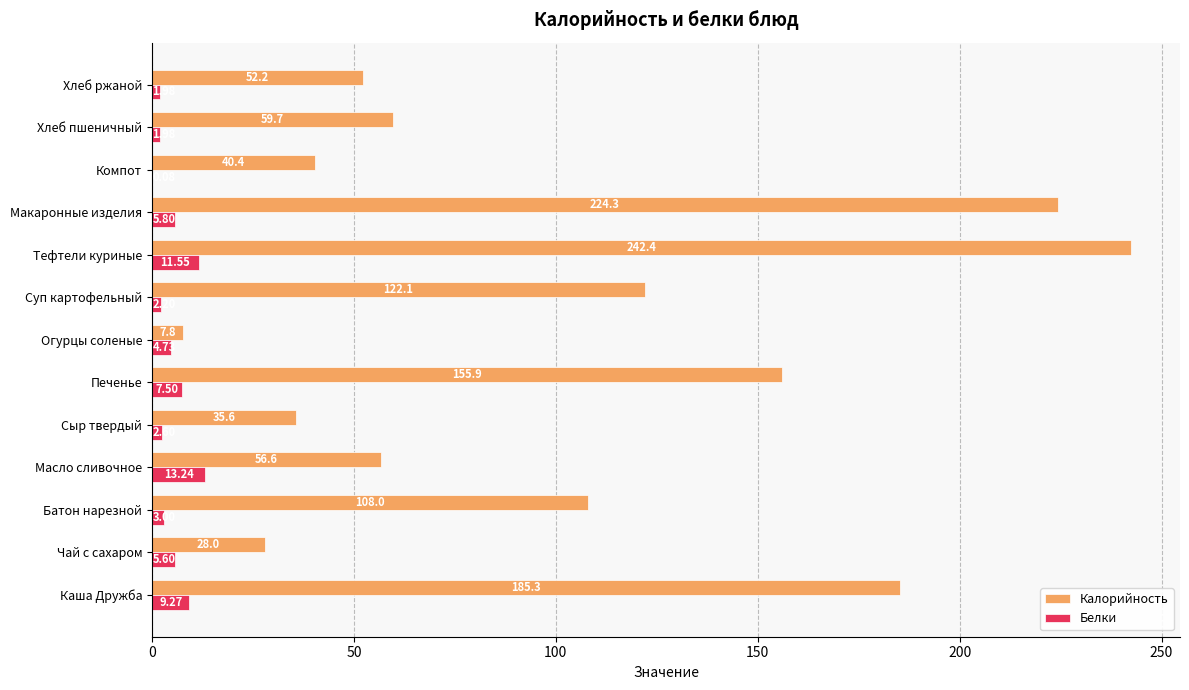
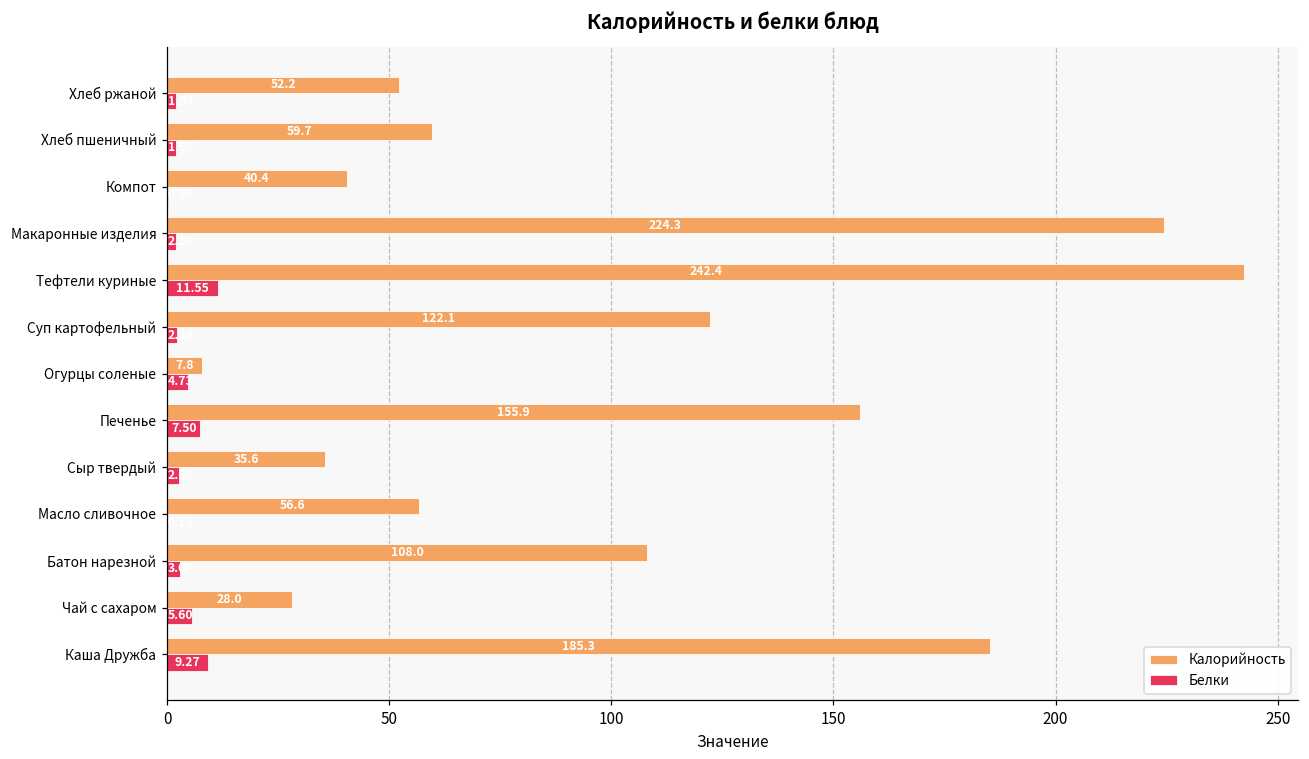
  {
    "Калорийность": {
      "Хлеб ржаной": 52.2,
      "Хлеб пшеничный": 59.7,
      "Компот": 40.4,
      "Макаронные изделия": 224.3,
      "Тефтели куриные": 242.4,
      "Суп картофельный": 122.1,
      "Огурцы соленые": 7.8,
      "Печенье": 155.9,
      "Сыр твердый": 35.6,
      "Масло сливочное": 56.6,
      "Батон нарезной": 108.0,
      "Чай с сахаром": 28.0,
      "Каша Дружба": 185.3
    },
    "Белки": {
      "Хлеб ржаной": 2,
      "Хлеб пшеничный": 2,
-     "Макаронные изделия": 6,
+     "Макаронные изделия": 2,
      "Суп картофельный": 2,
      "Сыр твердый": 3,
-     "Масло сливочное": 13,
+     "Масло сливочное": 0,
      "Батон нарезной": 3
    }
  }
